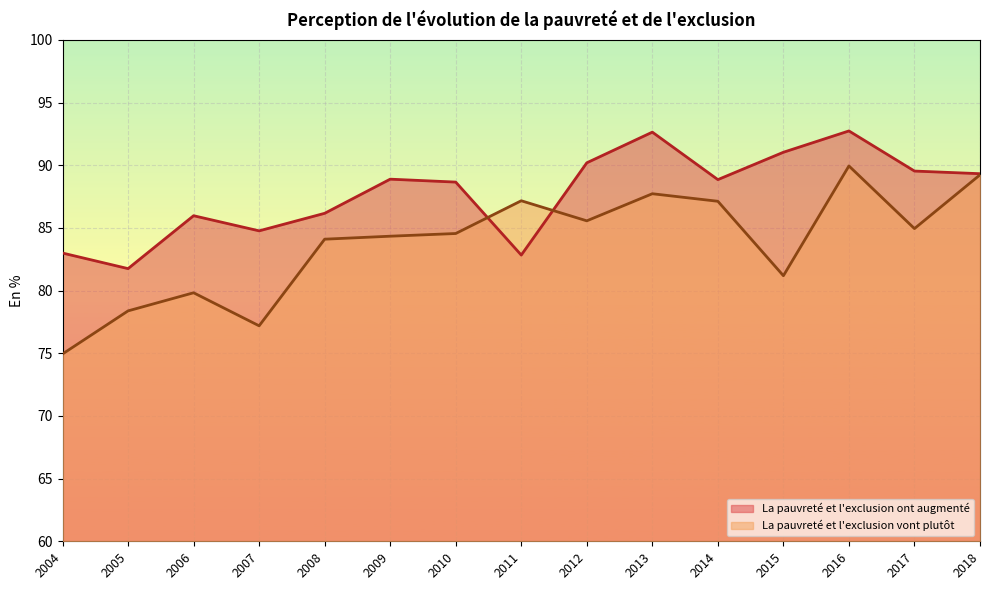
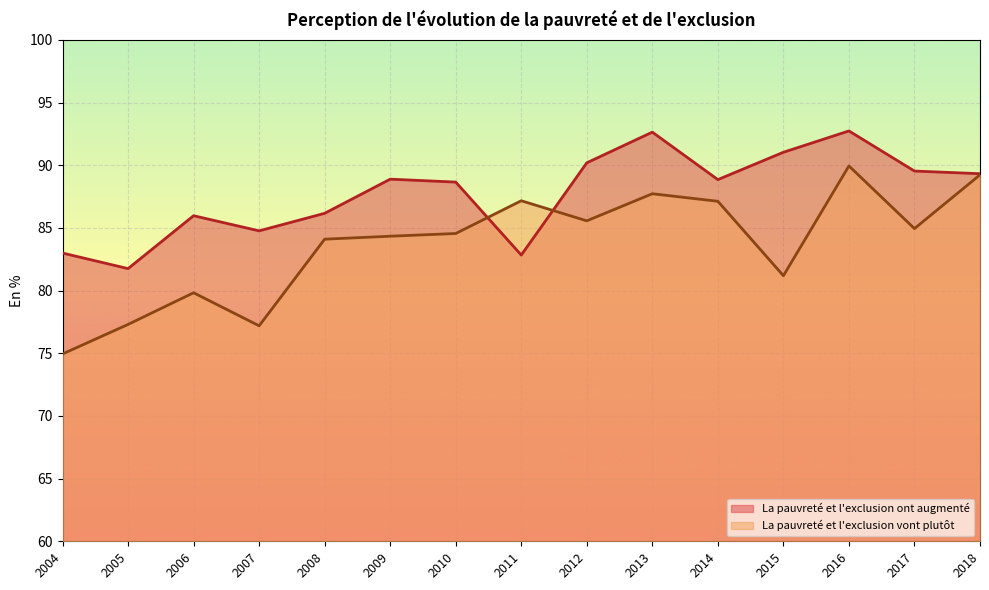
  {
    "La pauvreté et l'exclusion ont augmenté": {
      "2004": 83.0,
      "2005": 81.8,
      "2006": 86.0,
      "2007": 84.8,
      "2008": 86.2,
      "2009": 88.9,
      "2010": 88.7,
      "2011": 82.8,
      "2012": 90.2,
      "2013": 92.6,
      "2014": 88.9,
      "2015": 91.0,
      "2016": 92.7,
      "2017": 89.5
    },
    "La pauvreté et l'exclusion vont plutôt": {
      "2004": 74.9,
-     "2005": 78.4,
+     "2005": 77.3,
      "2006": 79.8,
      "2007": 77.2,
      "2008": 84.1,
      "2009": 84.3,
      "2010": 84.6,
      "2011": 87.2,
      "2012": 85.6,
      "2013": 87.7,
      "2014": 87.1,
      "2015": 81.2,
      "2016": 90.0,
      "2017": 85.0
    }
  }
